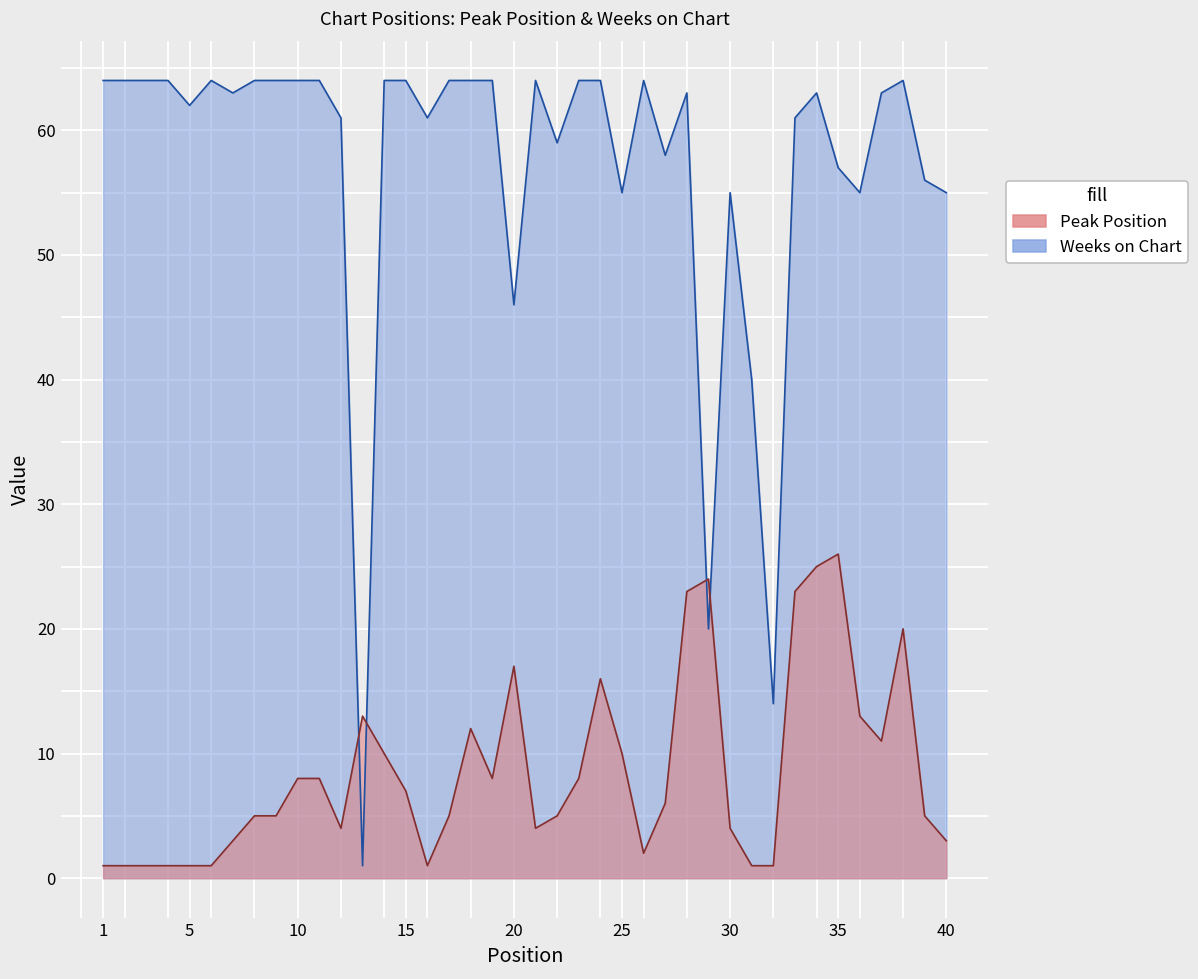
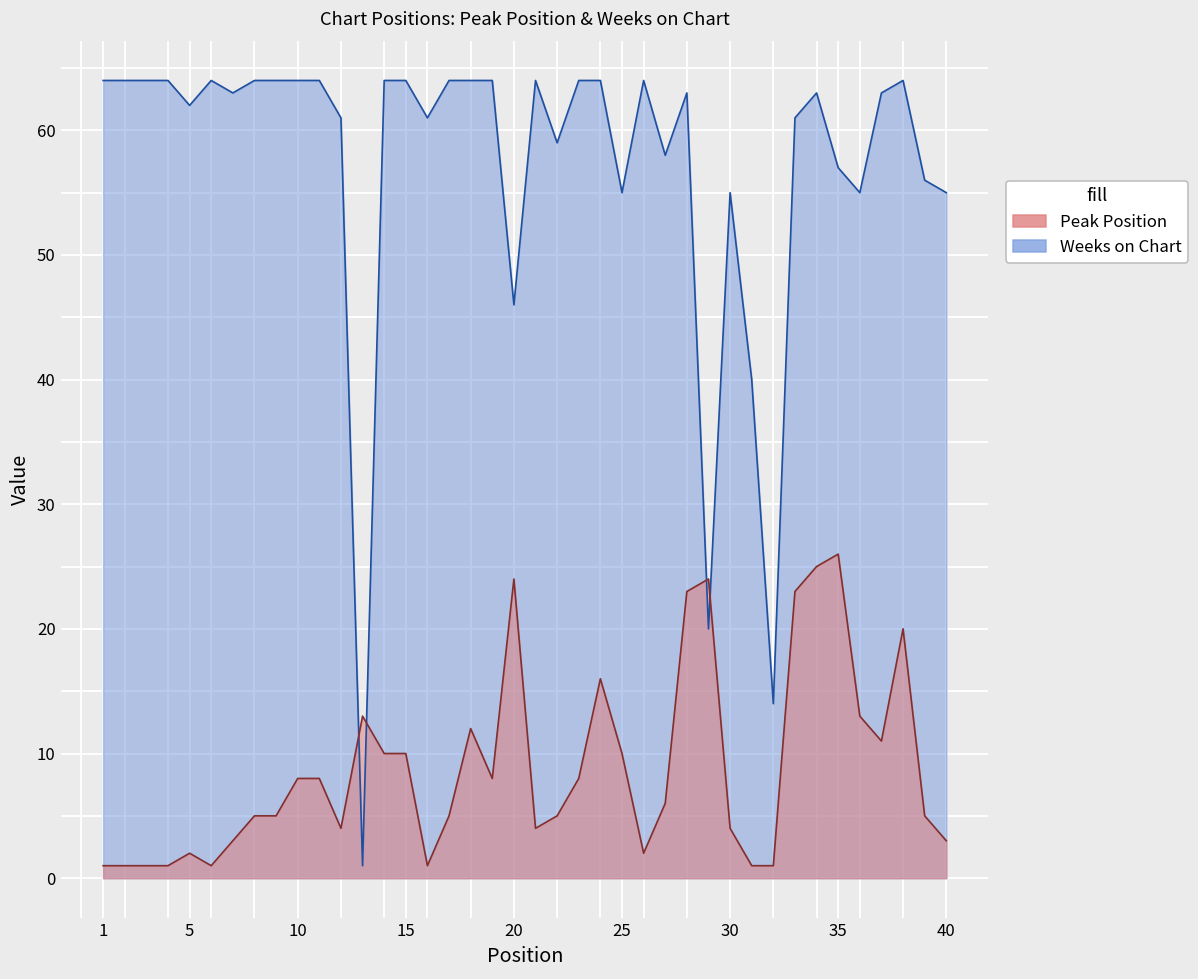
  {
    "Weeks on Chart": {
      "1": 64,
      "5": 62,
      "10": 64,
      "15": 64,
      "20": 46,
      "25": 55,
      "30": 55,
      "35": 57,
      "40": 55
    },
    "Peak Position": {
      "1": 1,
-     "5": 1,
+     "5": 2,
      "10": 8,
-     "15": 7,
-     "20": 17,
+     "15": 10,
+     "20": 24,
      "25": 10,
      "30": 4,
      "35": 26,
      "40": 3
    }
  }
